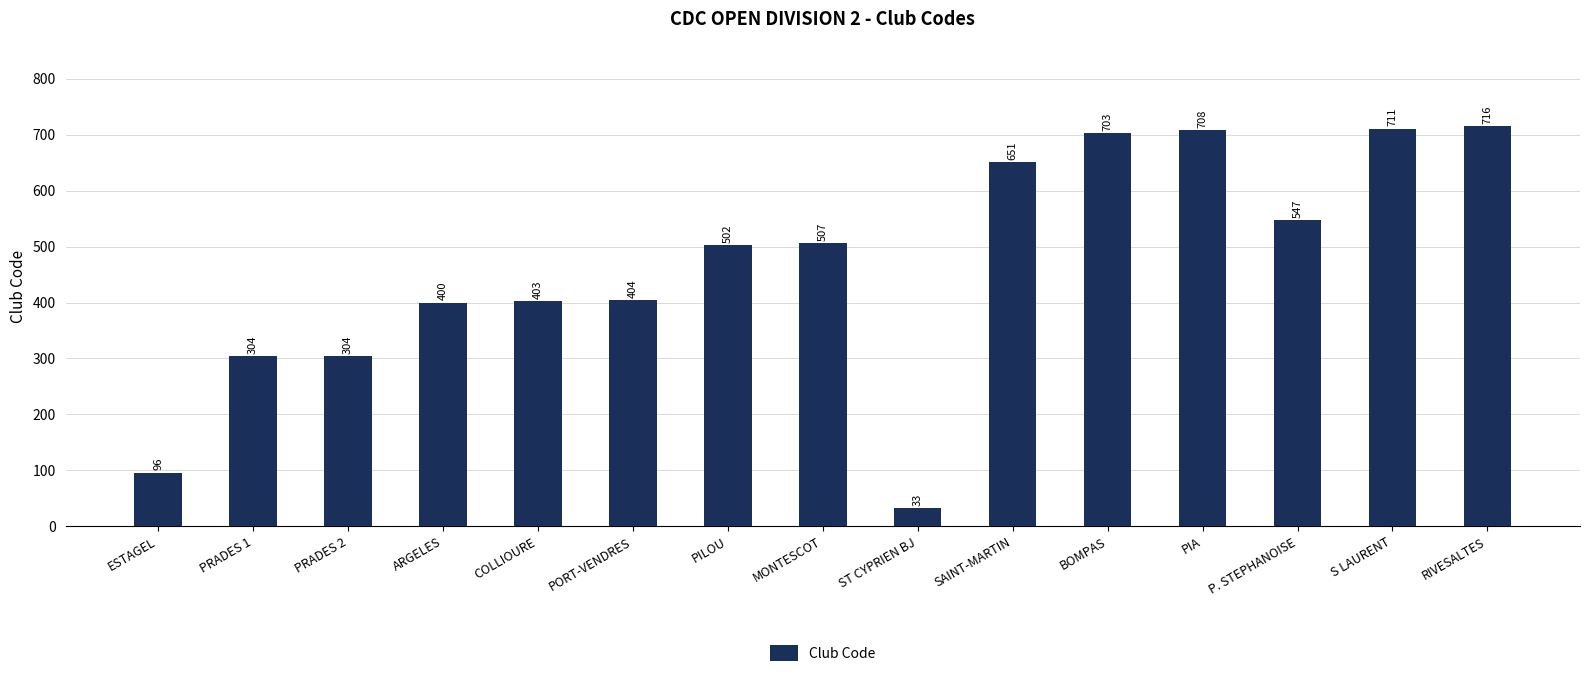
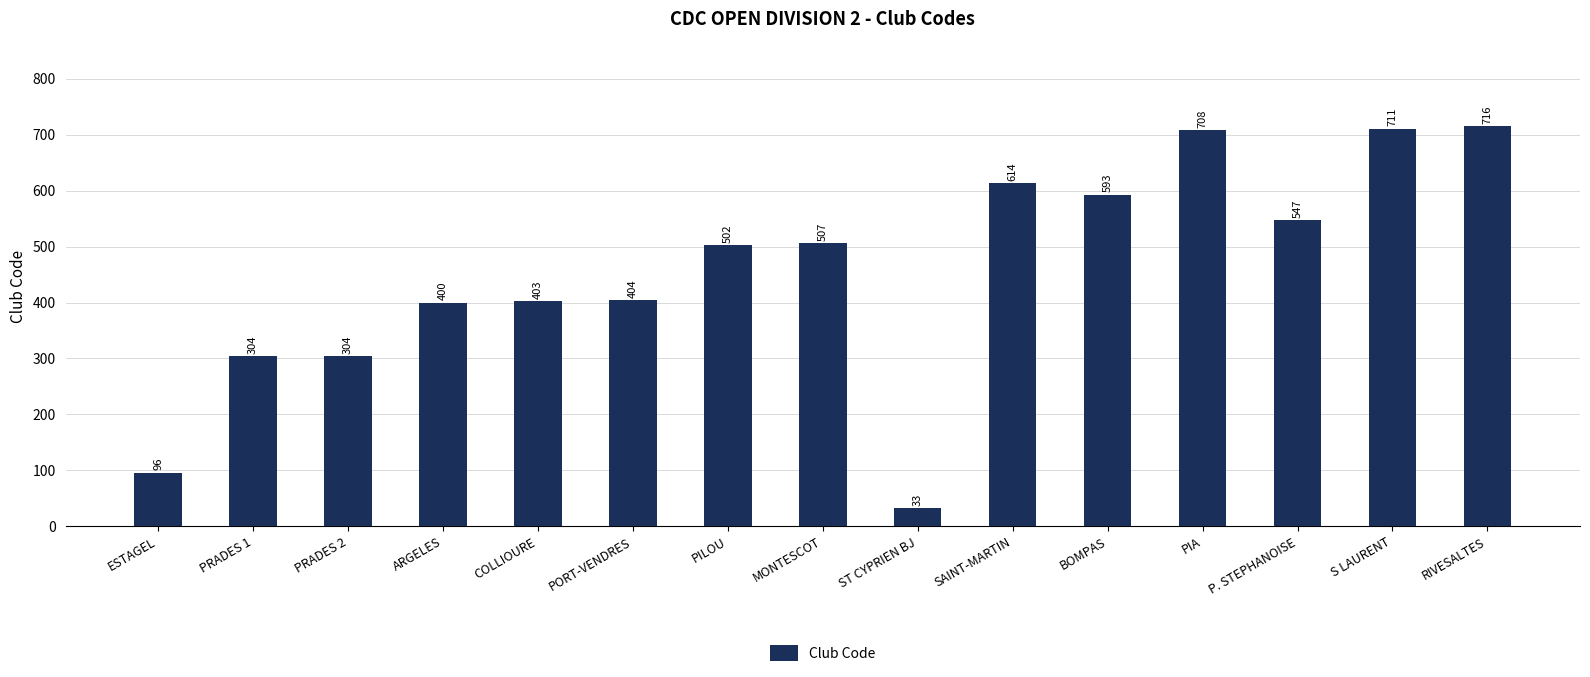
  {
    "ESTAGEL": 96,
    "PRADES 1": 304,
    "PRADES 2": 304,
    "ARGELES": 400,
    "COLLIOURE": 403,
    "PORT-VENDRES": 404,
    "PILOU": 502,
    "MONTESCOT": 507,
    "ST CYPRIEN BJ": 33,
-   "SAINT-MARTIN": 651,
-   "BOMPAS": 703,
+   "SAINT-MARTIN": 614,
+   "BOMPAS": 593,
    "PIA": 708,
    "P. STEPHANOISE": 547,
    "S LAURENT": 711,
    "RIVESALTES": 716
  }
